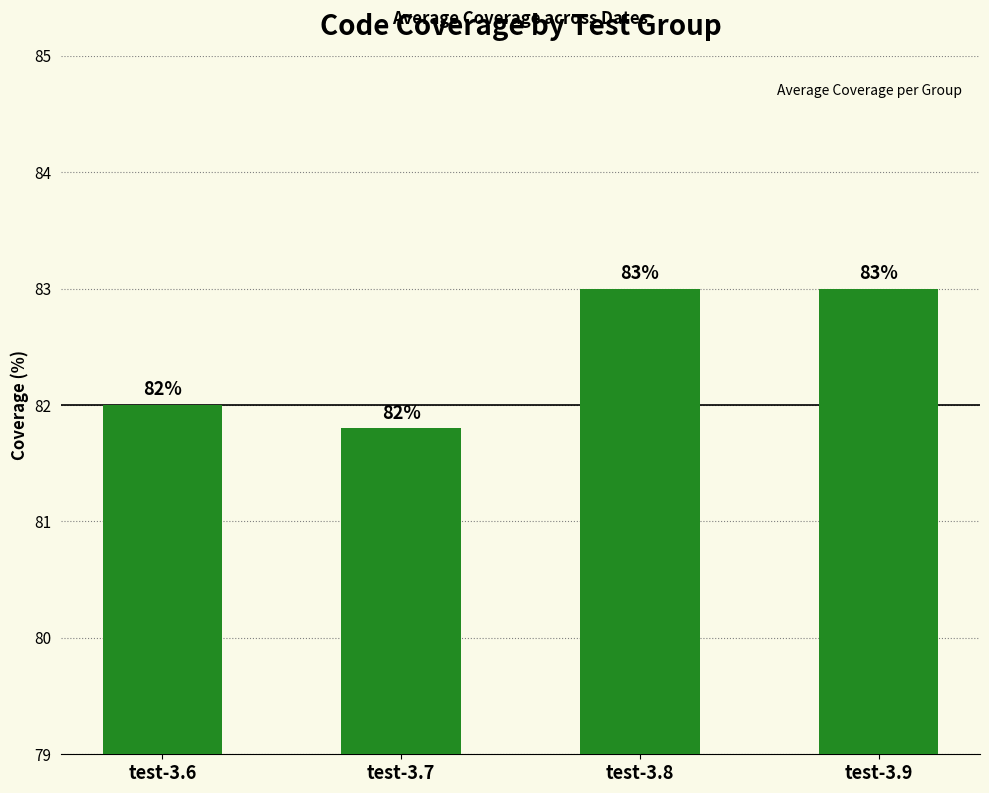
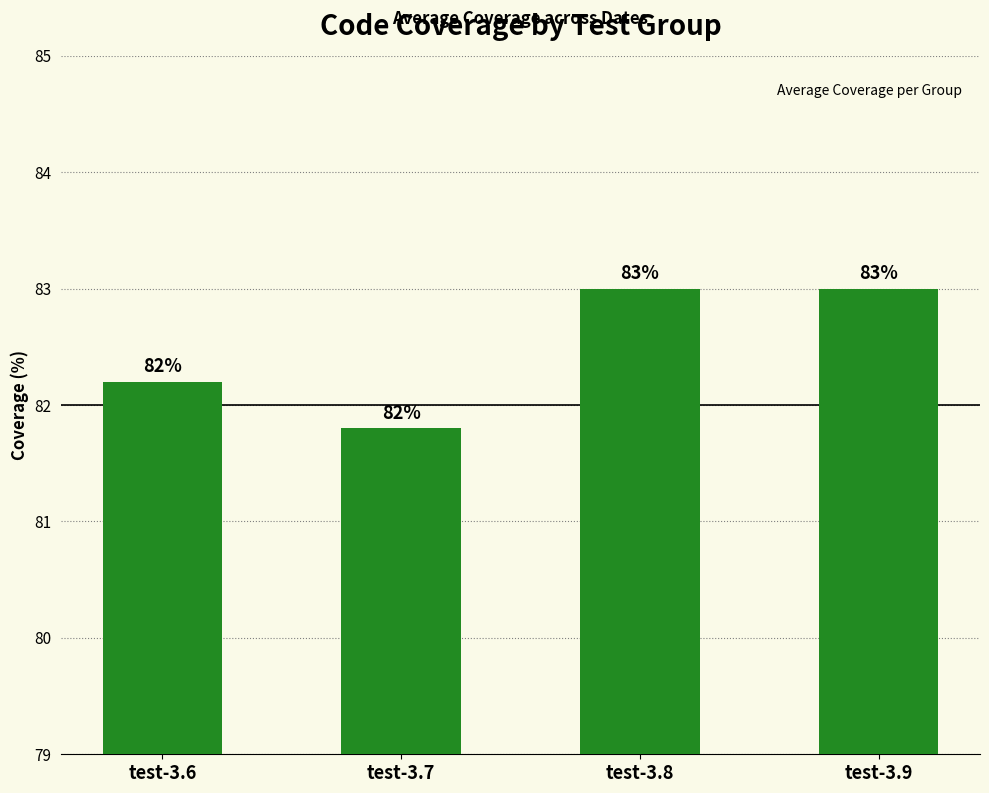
  {
-   "test-3.6": 82.0
+   "test-3.6": 82.2
  }
